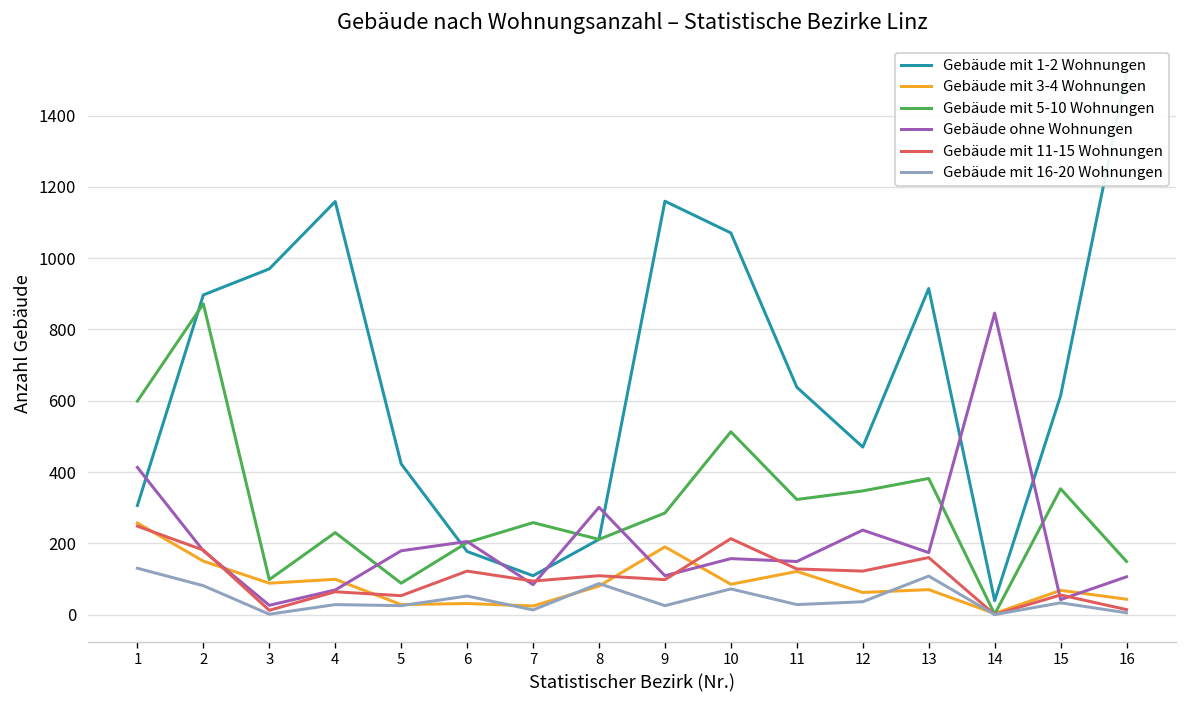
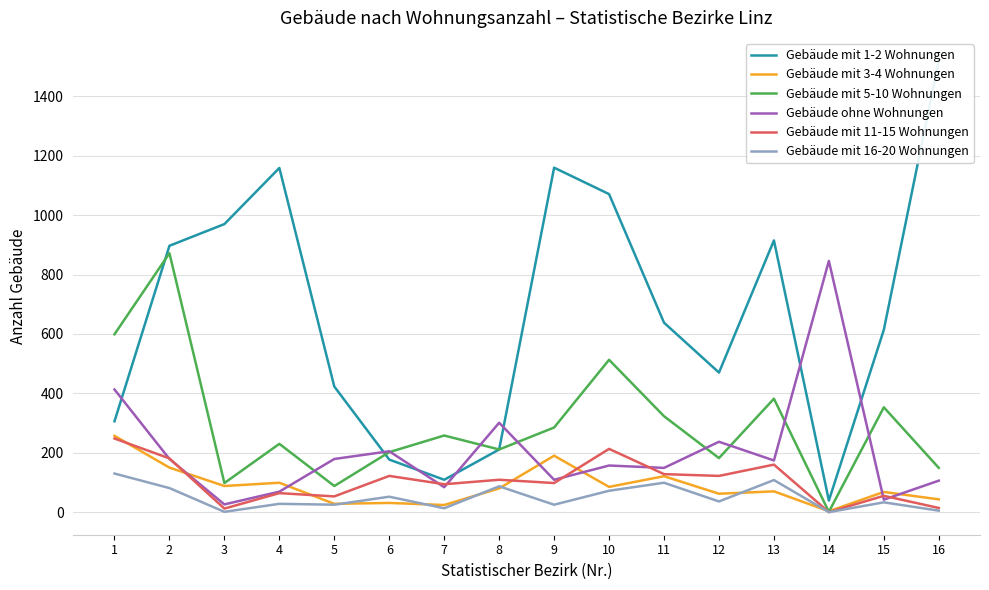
  {
    "Gebäude mit 1-2 Wohnungen": {
      "1": 310,
      "2": 900,
      "3": 970,
      "4": 1160,
      "5": 420,
      "6": 180,
      "7": 110,
      "9": 1160,
      "10": 1070,
      "11": 640,
      "12": 470,
      "13": 920,
      "14": 40,
      "15": 610
    },
    "Gebäude mit 3-4 Wohnungen": {
      "1": 260,
      "2": 150,
      "3": 90,
      "4": 100,
      "6": 30,
      "7": 20,
      "9": 190,
      "10": 90,
      "12": 60,
      "13": 70,
      "15": 70,
      "16": 40
    },
    "Gebäude mit 5-10 Wohnungen": {
      "1": 600,
      "2": 870,
      "3": 100,
      "4": 230,
      "5": 90,
      "7": 260,
      "9": 290,
      "10": 510,
      "11": 320,
-     "12": 350,
+     "12": 180,
      "13": 380,
      "15": 350,
      "16": 150
    },
    "Gebäude ohne Wohnungen": {
      "1": 410,
      "3": 30,
      "5": 180,
      "7": 80,
      "8": 300,
      "9": 110,
      "10": 160,
      "11": 150,
      "12": 240,
      "13": 170,
      "14": 850,
      "15": 40,
      "16": 110
    },
    "Gebäude mit 11-15 Wohnungen": {
      "1": 250,
      "3": 10,
      "5": 50,
      "6": 120,
      "7": 90,
      "8": 110,
      "9": 100,
      "10": 210,
      "12": 120,
      "13": 160,
      "15": 60,
      "16": 10
    },
    "Gebäude mit 16-20 Wohnungen": {
      "1": 130,
      "2": 80,
      "3": 0,
      "4": 30,
      "6": 50,
      "7": 10,
      "9": 30,
      "10": 70,
-     "11": 30,
+     "11": 100,
      "12": 40,
      "13": 110,
      "15": 30,
      "16": 10
    }
  }
